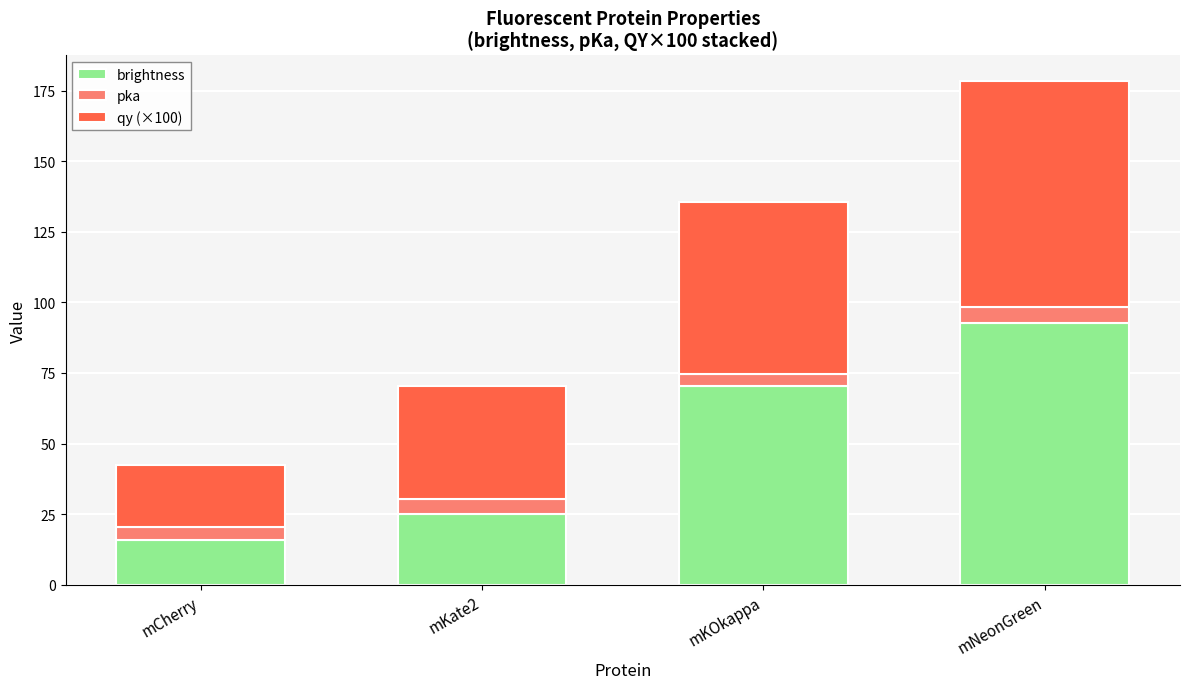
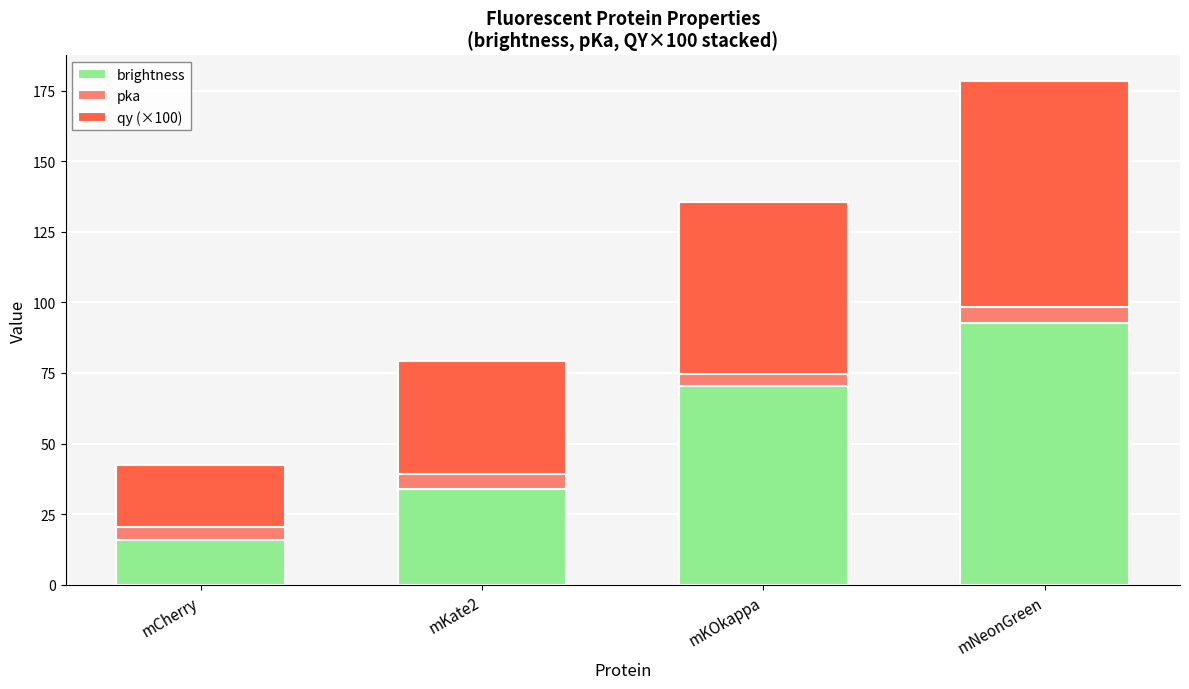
  {
    "brightness": {
      "mCherry": 16,
-     "mKate2": 25,
+     "mKate2": 34,
      "mKOkappa": 70,
      "mNeonGreen": 93
    }
  }
